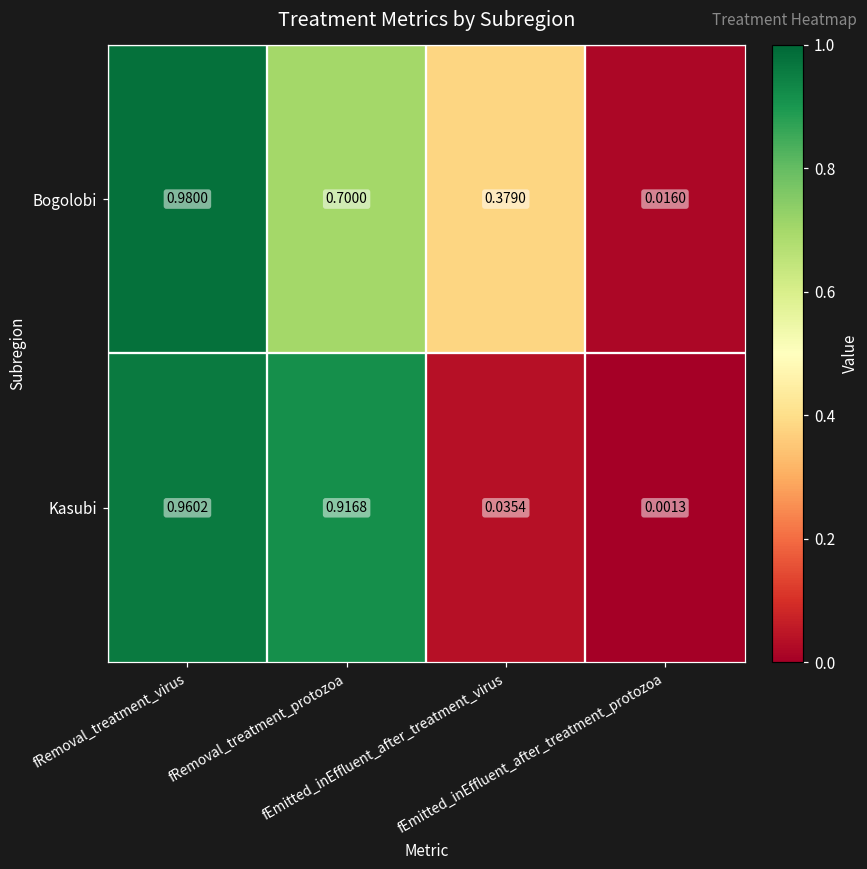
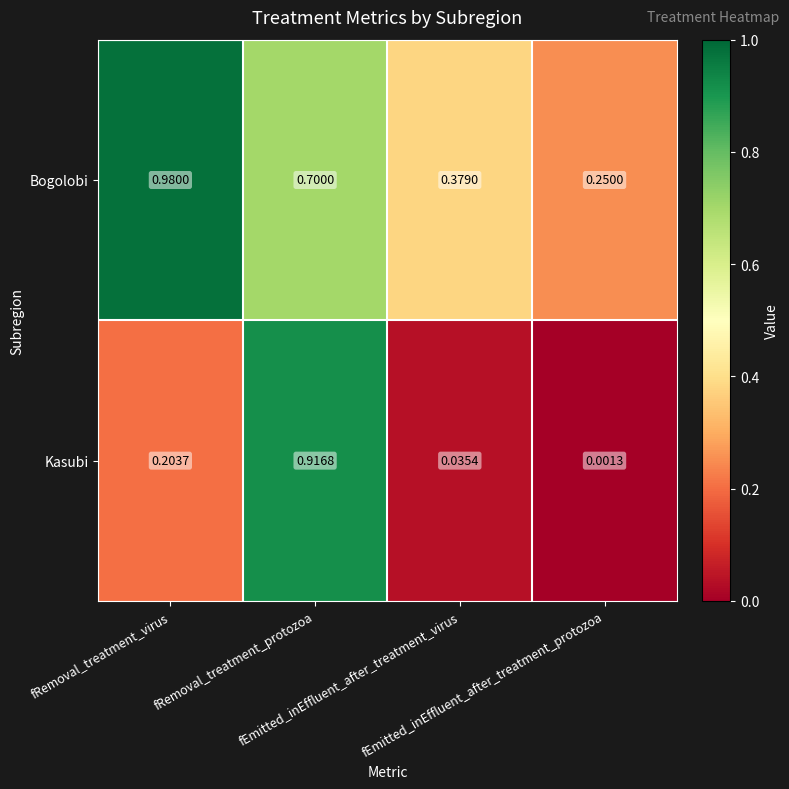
  {
    "Bogolobi": {
-     "fEmitted_inEffluent_after_treatment_protozoa": 0.0160
+     "fEmitted_inEffluent_after_treatment_protozoa": 0.2500
    },
    "Kasubi": {
-     "fRemoval_treatment_virus": 0.9602
+     "fRemoval_treatment_virus": 0.2037
    }
  }
